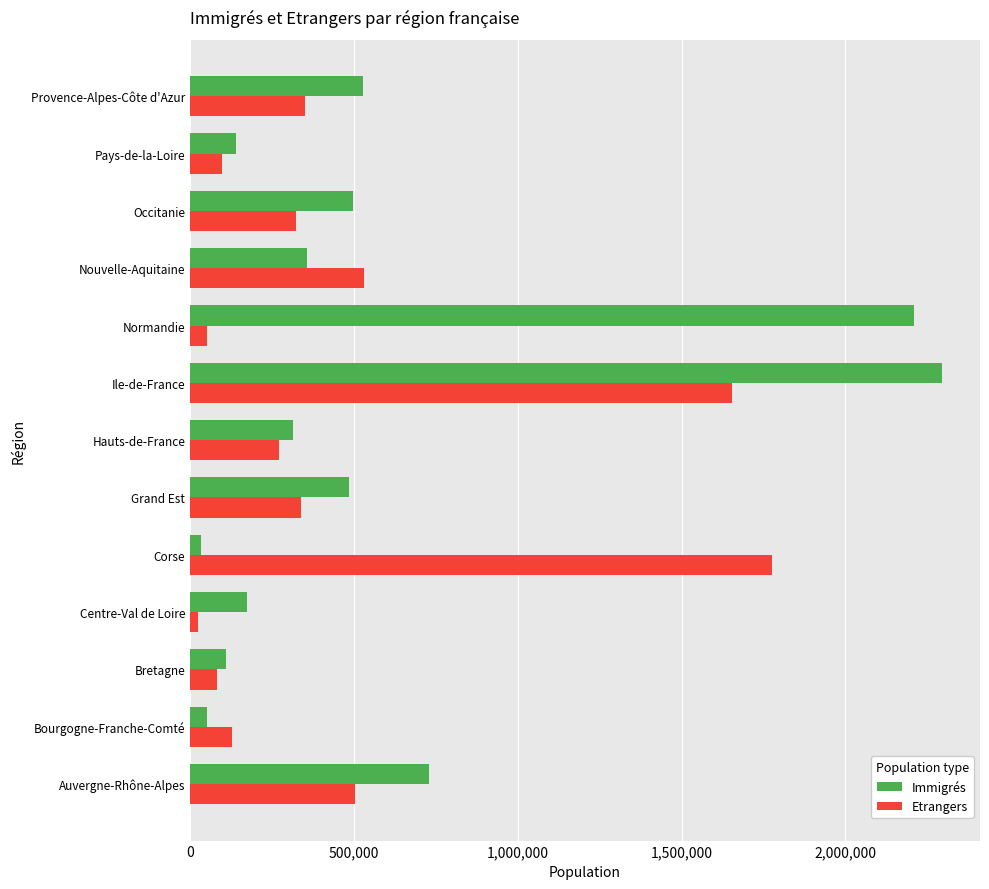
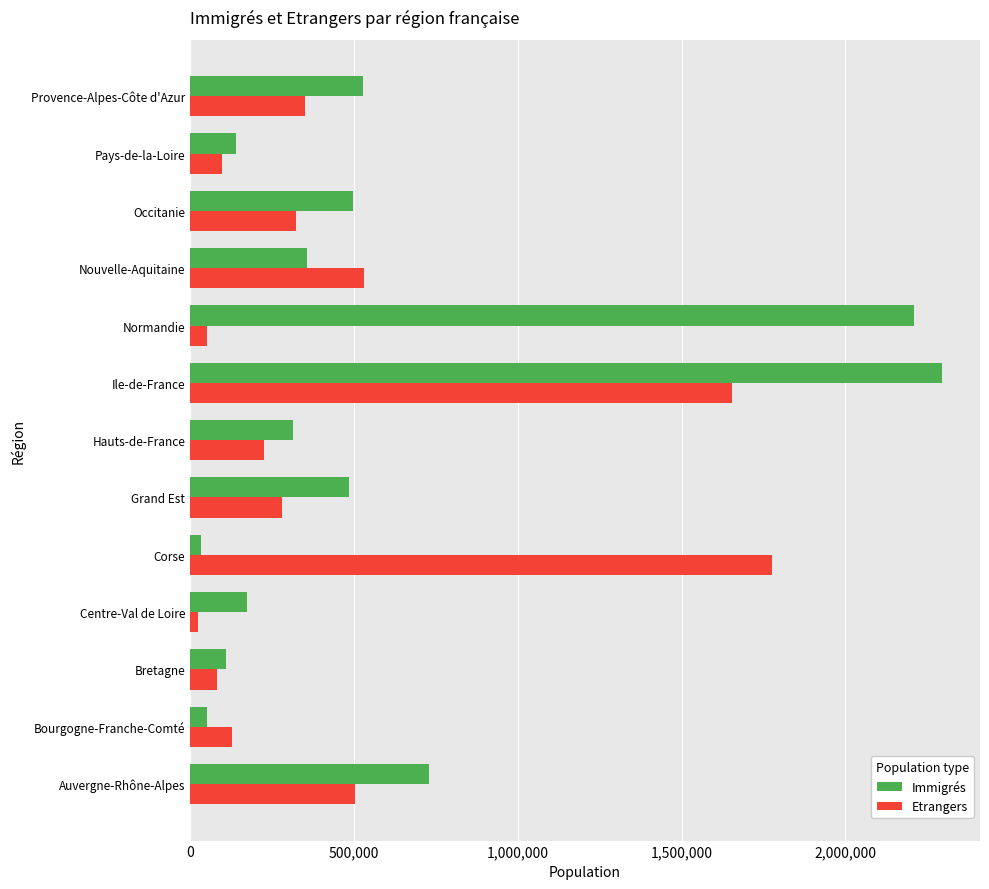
  {
    "Immigrés": {
      "Provence-Alpes-Côte d'Azur": "530,000",
      "Pays-de-la-Loire": "140,000",
      "Occitanie": "500,000",
      "Nouvelle-Aquitaine": "360,000",
      "Normandie": "2,210,000",
      "Ile-de-France": "2,300,000",
      "Hauts-de-France": "310,000",
      "Grand Est": "480,000",
      "Corse": "30,000",
      "Centre-Val de Loire": "170,000",
      "Bretagne": "110,000",
      "Bourgogne-Franche-Comté": "50,000",
      "Auvergne-Rhône-Alpes": "730,000"
    },
    "Etrangers": {
      "Provence-Alpes-Côte d'Azur": "350,000",
      "Pays-de-la-Loire": "100,000",
      "Occitanie": "320,000",
      "Nouvelle-Aquitaine": "530,000",
      "Normandie": "50,000",
      "Ile-de-France": "1,650,000",
-     "Hauts-de-France": "270,000",
-     "Grand Est": "340,000",
+     "Hauts-de-France": "230,000",
+     "Grand Est": "280,000",
      "Corse": "1,780,000",
      "Centre-Val de Loire": "20,000",
      "Bretagne": "80,000",
      "Bourgogne-Franche-Comté": "130,000",
      "Auvergne-Rhône-Alpes": "500,000"
    }
  }
